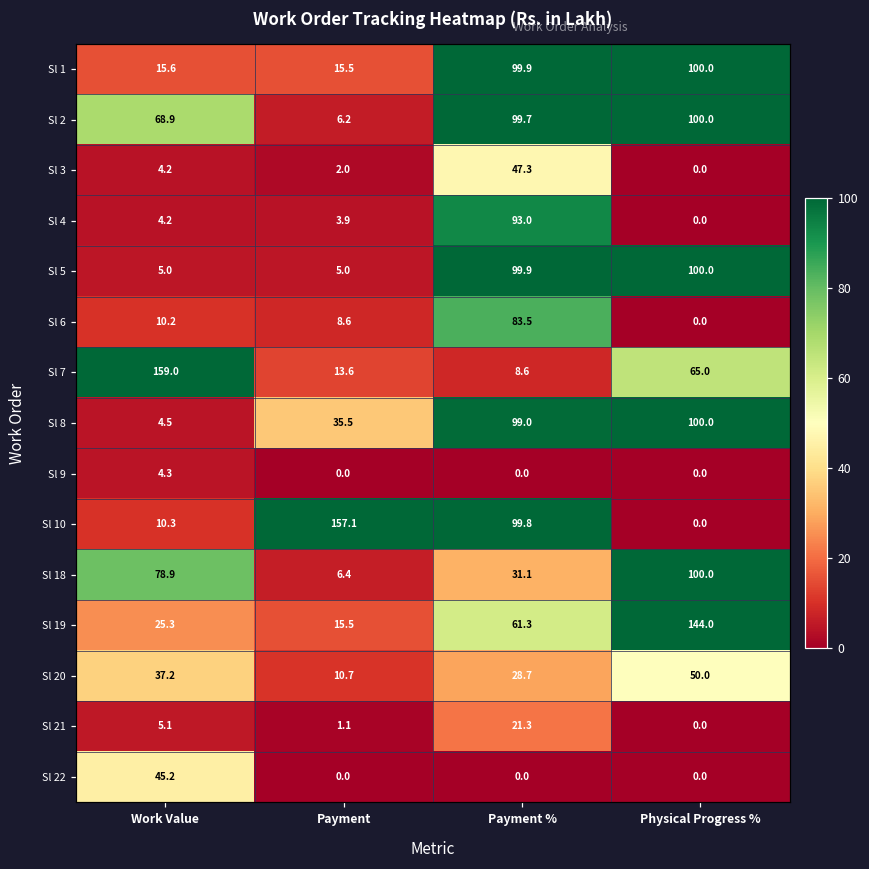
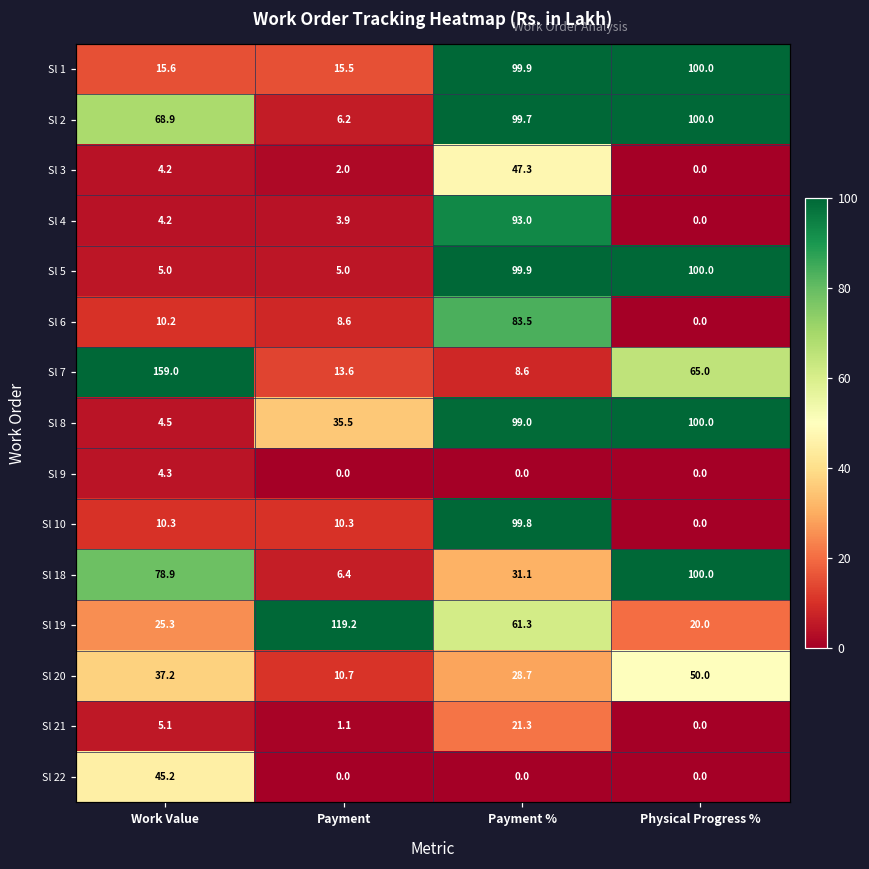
  {
    "Sl 1": {
      "Work Value": 15.6,
      "Payment": 15.5,
      "Payment %": 99.9,
      "Physical Progress %": 100.0
    },
    "Sl 2": {
      "Work Value": 68.9,
      "Payment": 6.2,
      "Payment %": 99.7,
      "Physical Progress %": 100.0
    },
    "Sl 3": {
      "Work Value": 4.2,
      "Payment": 2.0,
      "Payment %": 47.3,
      "Physical Progress %": 0.0
    },
    "Sl 4": {
      "Work Value": 4.2,
      "Payment": 3.9,
      "Payment %": 93.0,
      "Physical Progress %": 0.0
    },
    "Sl 5": {
      "Work Value": 5.0,
      "Payment": 5.0,
      "Payment %": 99.9,
      "Physical Progress %": 100.0
    },
    "Sl 6": {
      "Work Value": 10.2,
      "Payment": 8.6,
      "Payment %": 83.5,
      "Physical Progress %": 0.0
    },
    "Sl 7": {
      "Work Value": 159.0,
      "Payment": 13.6,
      "Payment %": 8.6,
      "Physical Progress %": 65.0
    },
    "Sl 8": {
      "Work Value": 4.5,
      "Payment": 35.5,
      "Payment %": 99.0,
      "Physical Progress %": 100.0
    },
    "Sl 9": {
      "Work Value": 4.3,
      "Payment": 0.0,
      "Payment %": 0.0,
      "Physical Progress %": 0.0
    },
    "Sl 10": {
      "Work Value": 10.3,
-     "Payment": 157.1,
+     "Payment": 10.3,
      "Payment %": 99.8,
      "Physical Progress %": 0.0
    },
    "Sl 18": {
      "Work Value": 78.9,
      "Payment": 6.4,
      "Payment %": 31.1,
      "Physical Progress %": 100.0
    },
    "Sl 19": {
      "Work Value": 25.3,
-     "Payment": 15.5,
+     "Payment": 119.2,
      "Payment %": 61.3,
-     "Physical Progress %": 144.0
+     "Physical Progress %": 20.0
    },
    "Sl 20": {
      "Work Value": 37.2,
      "Payment": 10.7,
      "Payment %": 28.7,
      "Physical Progress %": 50.0
    },
    "Sl 21": {
      "Work Value": 5.1,
      "Payment": 1.1,
      "Payment %": 21.3,
      "Physical Progress %": 0.0
    },
    "Sl 22": {
      "Work Value": 45.2,
      "Payment": 0.0,
      "Payment %": 0.0,
      "Physical Progress %": 0.0
    }
  }
